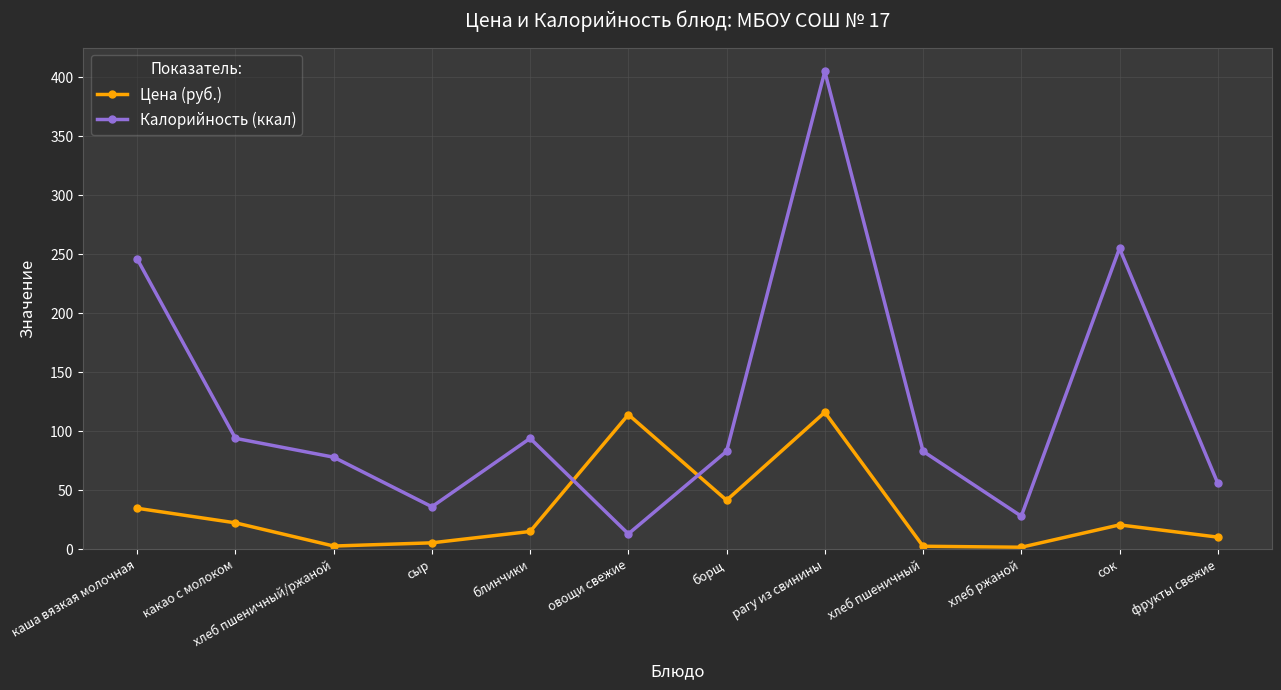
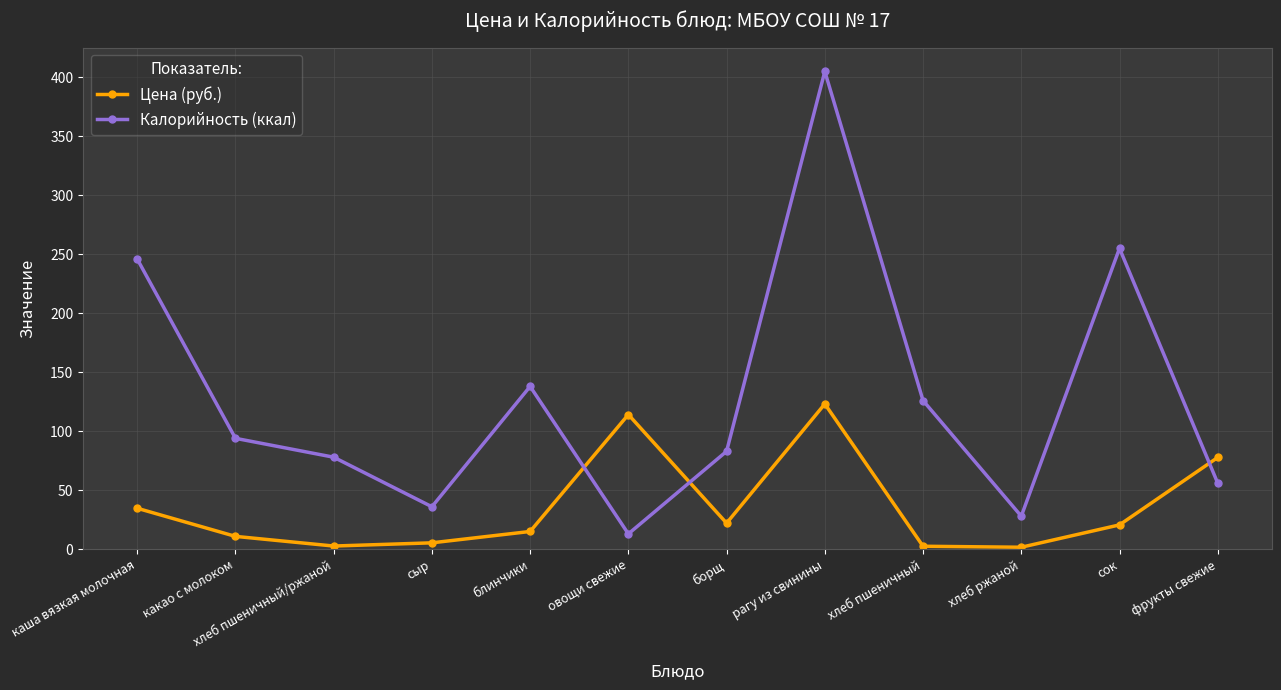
  {
    "Цена (руб.)": {
      "каша вязкая молочная": 35,
-     "какао с молоком": 22,
+     "какао с молоком": 11,
      "хлеб пшеничный/ржаной": 3,
      "сыр": 5,
      "блинчики": 15,
      "овощи свежие": 114,
-     "борщ": 42,
-     "рагу из свинины": 116,
+     "борщ": 22,
+     "рагу из свинины": 123,
      "хлеб пшеничный": 3,
      "хлеб ржаной": 2,
      "сок": 21,
-     "фрукты свежие": 10
+     "фрукты свежие": 78
    },
    "Калорийность (ккал)": {
      "каша вязкая молочная": 246,
      "какао с молоком": 94,
      "хлеб пшеничный/ржаной": 78,
      "сыр": 36,
-     "блинчики": 94,
+     "блинчики": 138,
      "овощи свежие": 13,
      "борщ": 83,
      "рагу из свинины": 405,
-     "хлеб пшеничный": 83,
+     "хлеб пшеничный": 126,
      "хлеб ржаной": 28,
      "сок": 255,
      "фрукты свежие": 56
    }
  }
